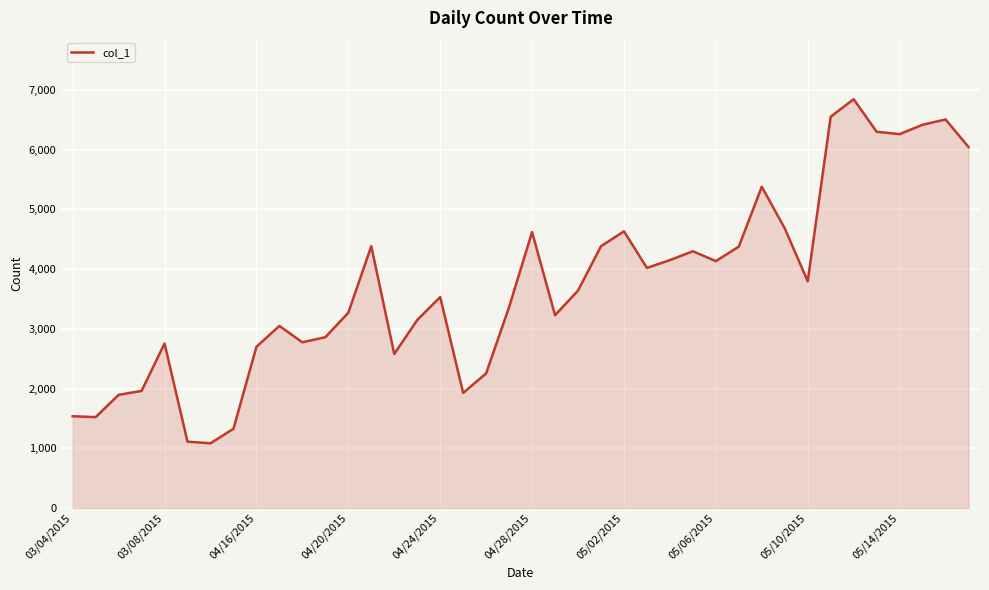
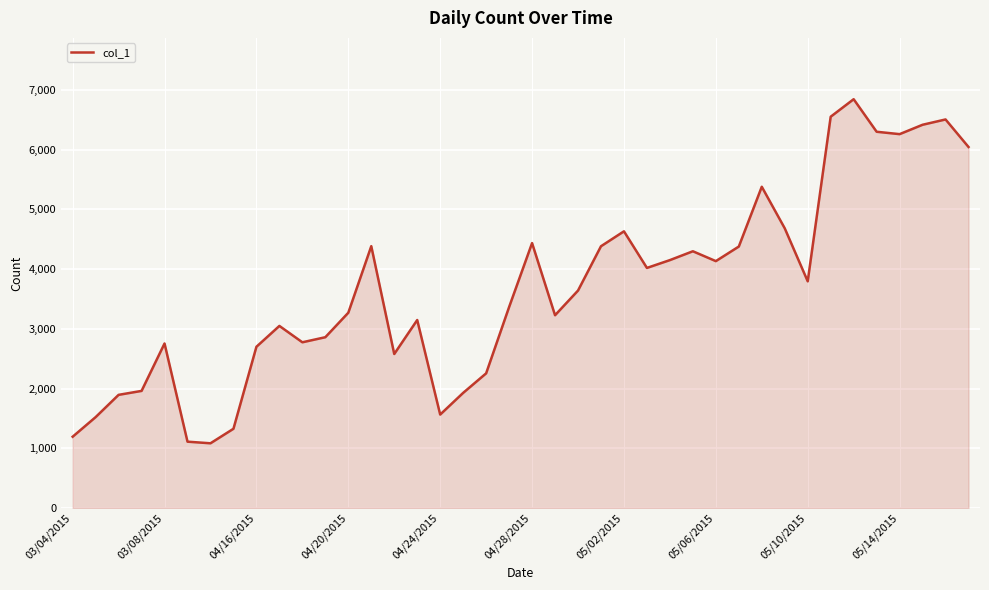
  {
-   "03/04/2015": "1,500",
+   "03/04/2015": "1,200",
    "03/08/2015": "2,800",
    "04/16/2015": "2,700",
    "04/20/2015": "3,300",
-   "04/24/2015": "3,500",
-   "04/28/2015": "4,600",
+   "04/24/2015": "1,600",
+   "04/28/2015": "4,400",
    "05/02/2015": "4,600",
    "05/06/2015": "4,100",
    "05/10/2015": "3,800",
    "05/14/2015": "6,300"
  }
